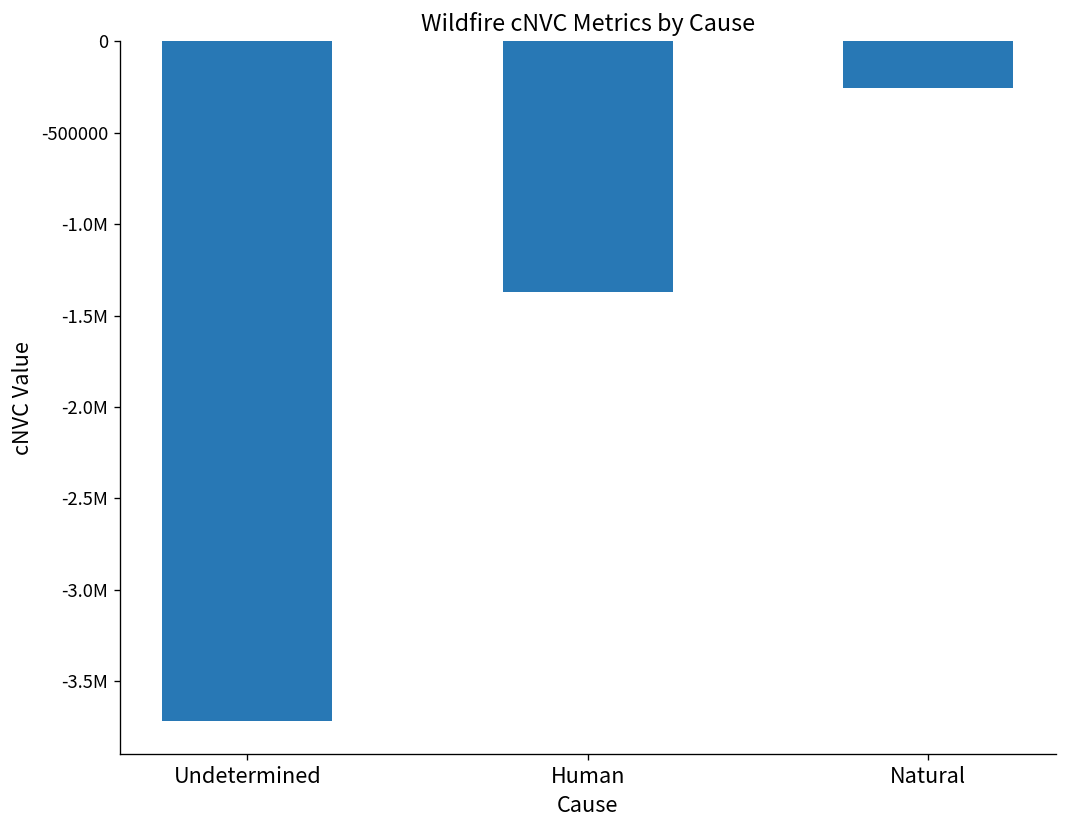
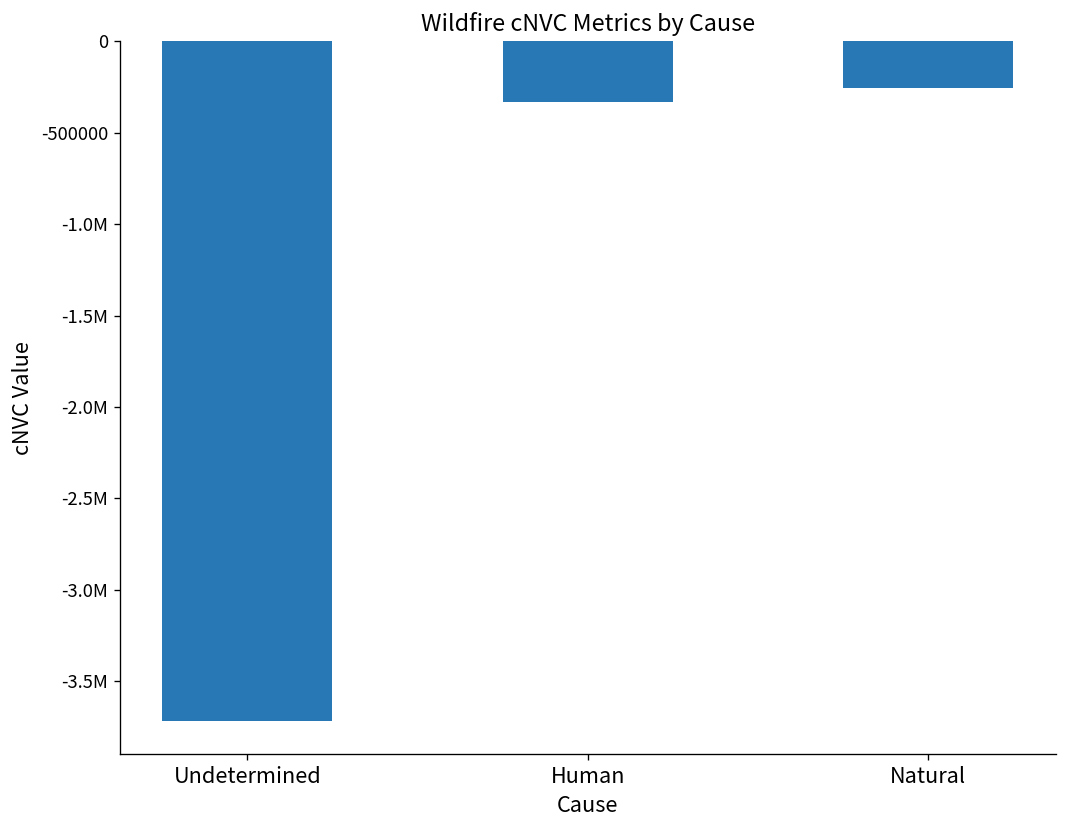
  {
    "Undetermined": -3710000,
-   "Human": -1370000,
+   "Human": -330000,
    "Natural": -260000
  }
